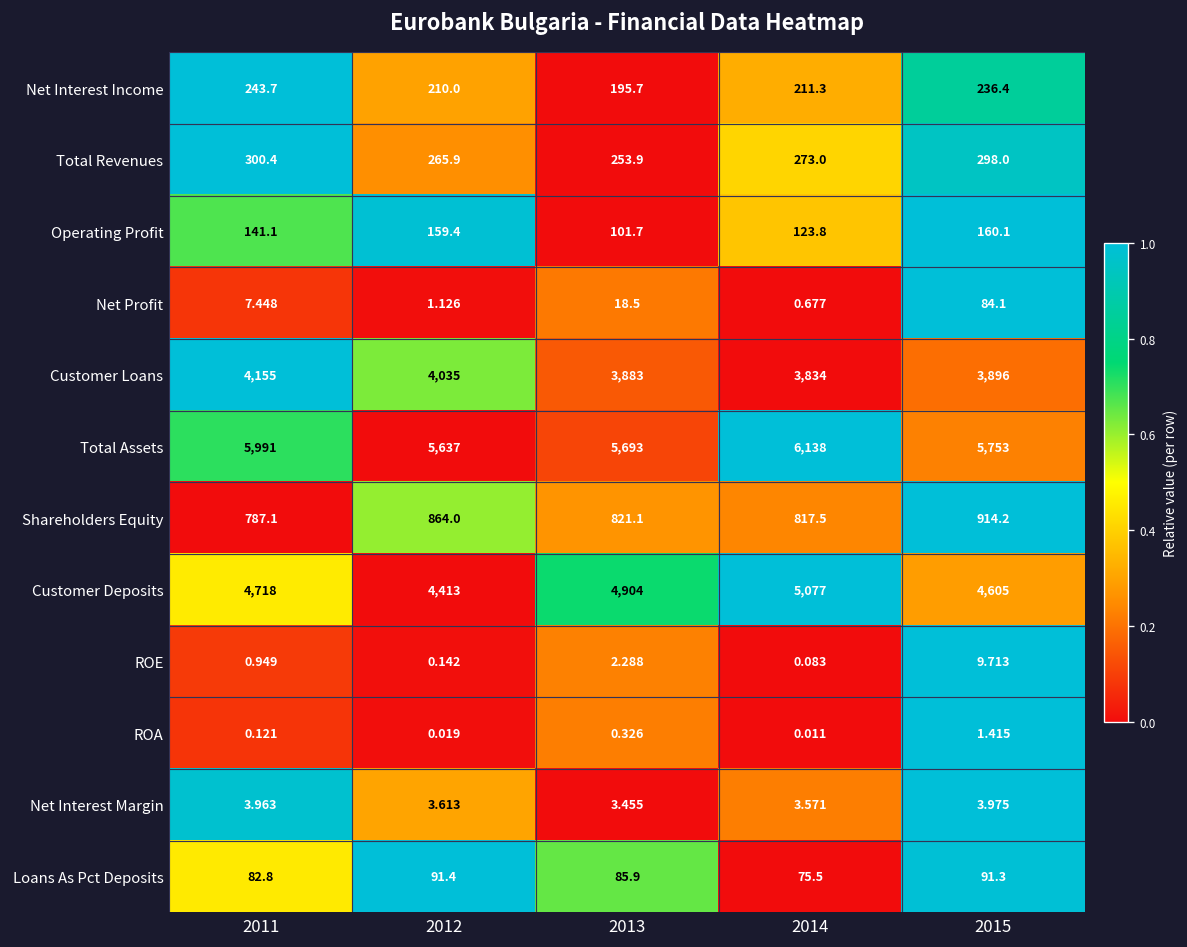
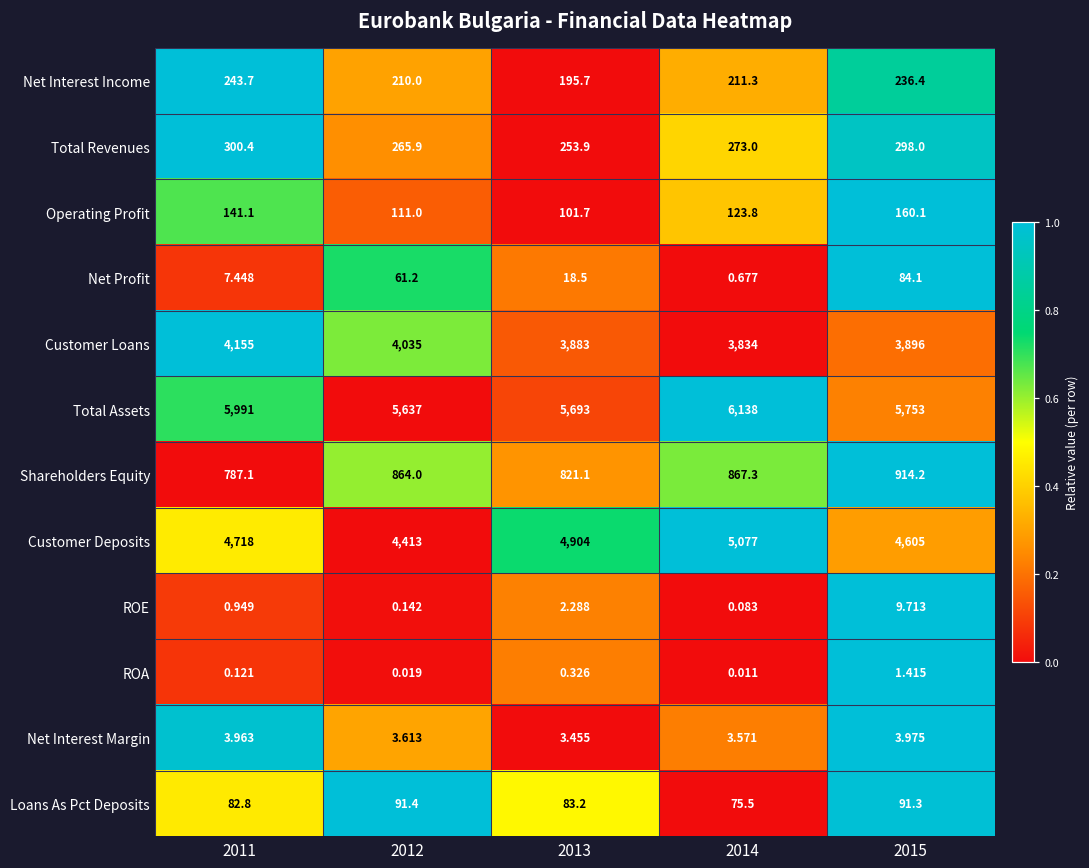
  {
    "Net Interest Income": {
      "2011": "243.7",
      "2012": "210.0",
      "2013": "195.7",
      "2014": "211.3",
      "2015": "236.4"
    },
    "Total Revenues": {
      "2011": "300.4",
      "2012": "265.9",
      "2013": "253.9",
      "2014": "273.0",
      "2015": "298.0"
    },
    "Operating Profit": {
      "2011": "141.1",
-     "2012": "159.4",
+     "2012": "111.0",
      "2013": "101.7",
      "2014": "123.8",
      "2015": "160.1"
    },
    "Net Profit": {
      "2011": "7.448",
-     "2012": "1.126",
+     "2012": "61.2",
      "2013": "18.5",
      "2014": "0.677",
      "2015": "84.1"
    },
    "Customer Loans": {
      "2011": "4,155",
      "2012": "4,035",
      "2013": "3,883",
      "2014": "3,834",
      "2015": "3,896"
    },
    "Total Assets": {
      "2011": "5,991",
      "2012": "5,637",
      "2013": "5,693",
      "2014": "6,138",
      "2015": "5,753"
    },
    "Shareholders Equity": {
      "2011": "787.1",
      "2012": "864.0",
      "2013": "821.1",
-     "2014": "817.5",
+     "2014": "867.3",
      "2015": "914.2"
    },
    "Customer Deposits": {
      "2011": "4,718",
      "2012": "4,413",
      "2013": "4,904",
      "2014": "5,077",
      "2015": "4,605"
    },
    "ROE": {
      "2011": "0.949",
      "2012": "0.142",
      "2013": "2.288",
      "2014": "0.083",
      "2015": "9.713"
    },
    "ROA": {
      "2011": "0.121",
      "2012": "0.019",
      "2013": "0.326",
      "2014": "0.011",
      "2015": "1.415"
    },
    "Net Interest Margin": {
      "2011": "3.963",
      "2012": "3.613",
      "2013": "3.455",
      "2014": "3.571",
      "2015": "3.975"
    },
    "Loans As Pct Deposits": {
      "2011": "82.8",
      "2012": "91.4",
-     "2013": "85.9",
+     "2013": "83.2",
      "2014": "75.5",
      "2015": "91.3"
    }
  }
